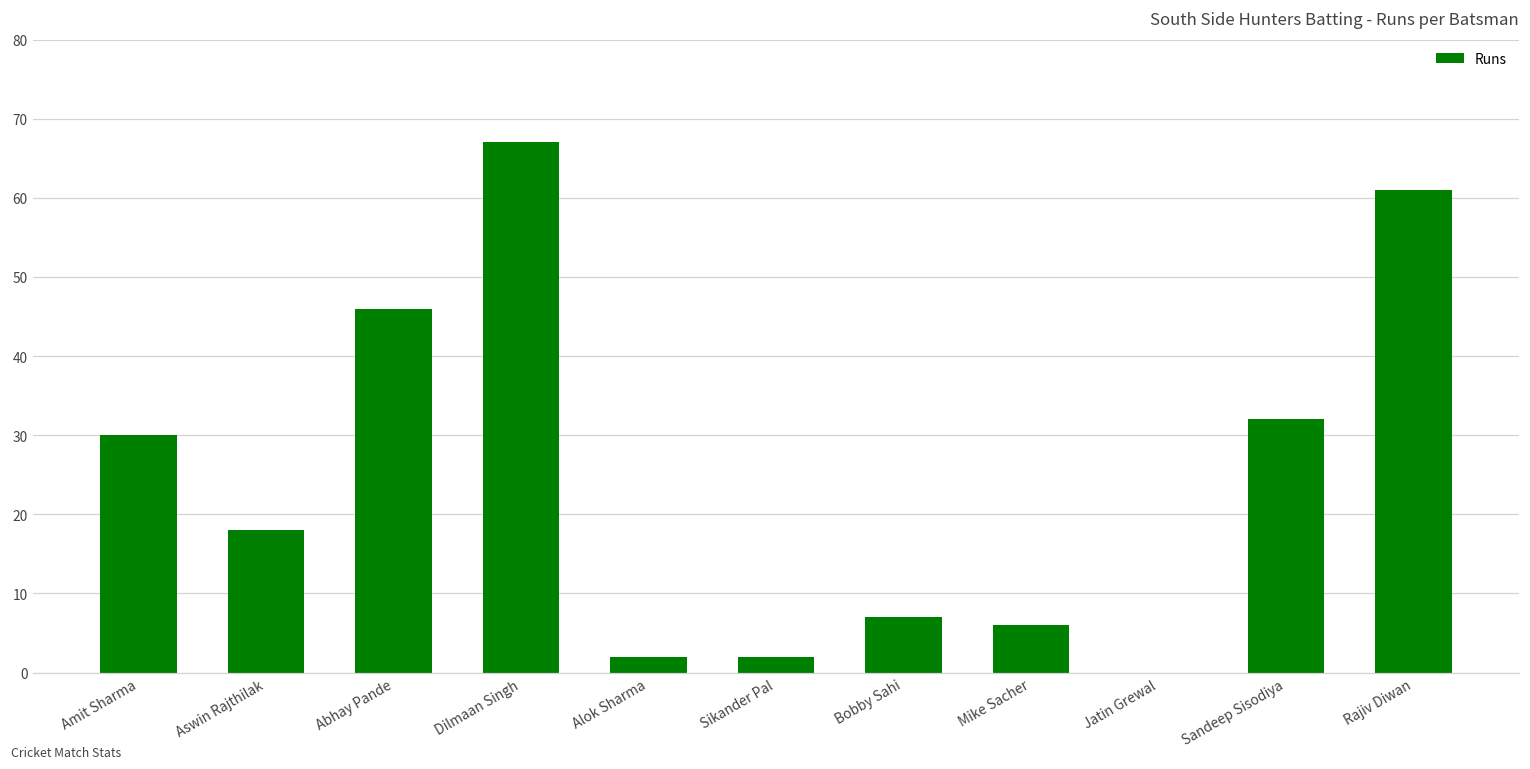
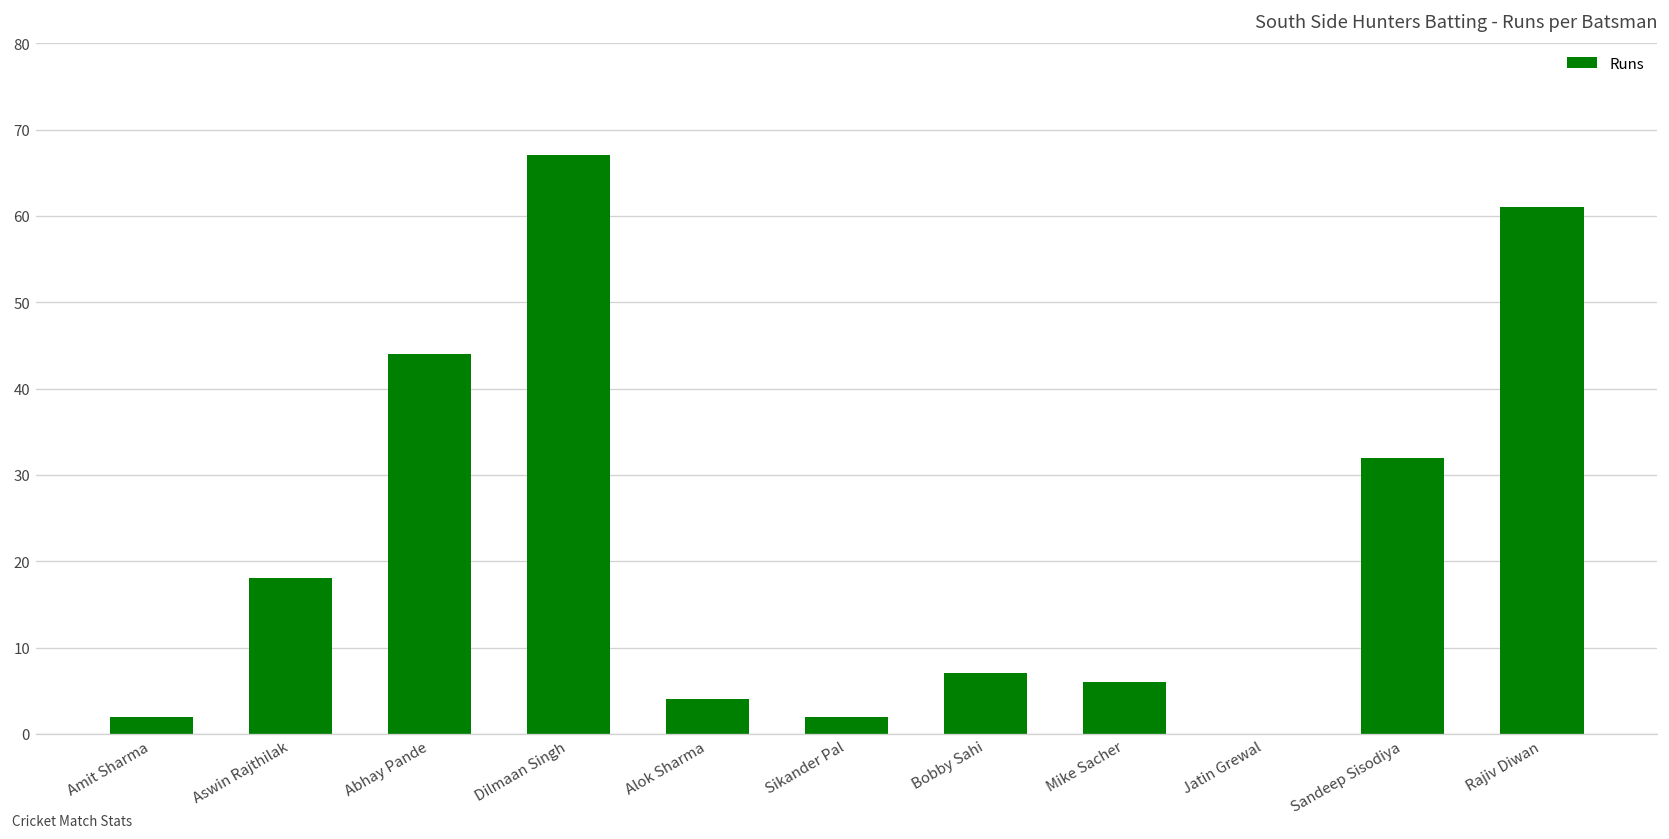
  {
-   "Amit Sharma": 30,
+   "Amit Sharma": 2,
    "Aswin Rajthilak": 18,
-   "Abhay Pande": 46,
+   "Abhay Pande": 44,
    "Dilmaan Singh": 67,
-   "Alok Sharma": 2,
+   "Alok Sharma": 4,
    "Sikander Pal": 2,
    "Bobby Sahi": 7,
    "Mike Sacher": 6,
    "Jatin Grewal": 0,
    "Sandeep Sisodiya": 32,
    "Rajiv Diwan": 61
  }
